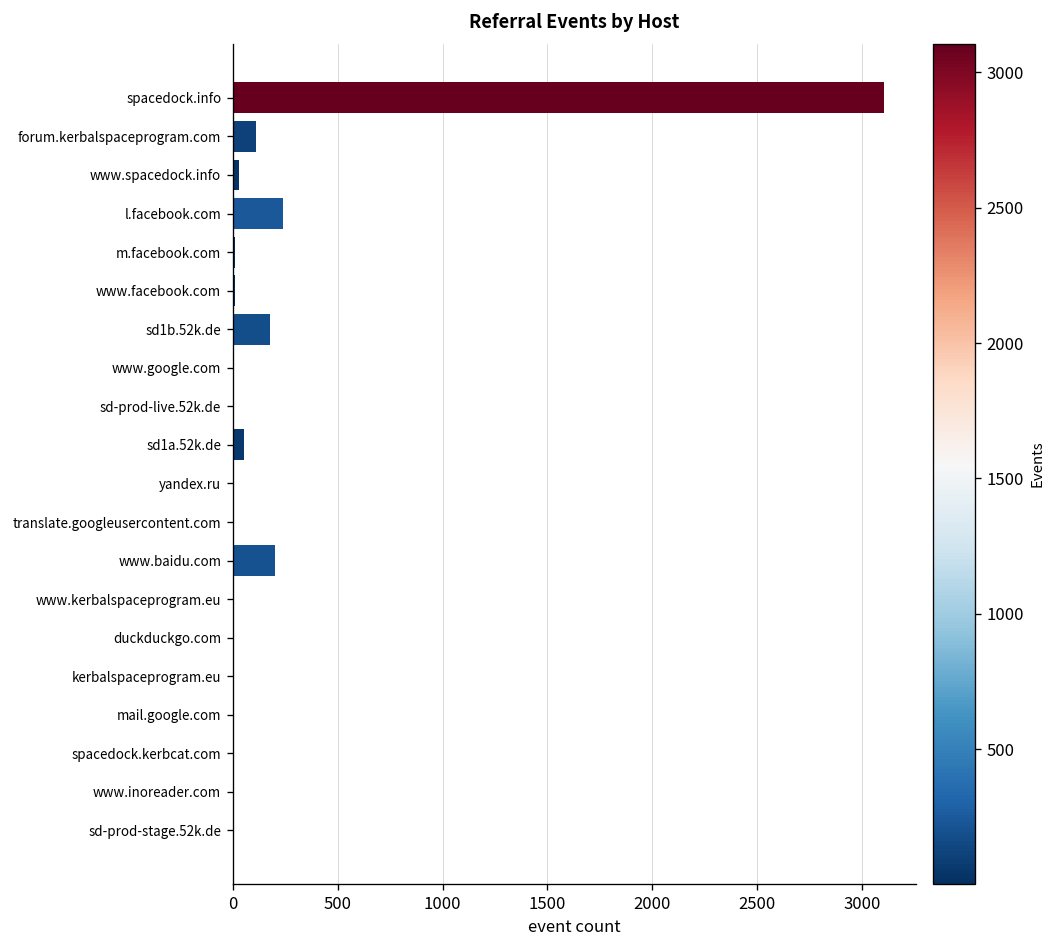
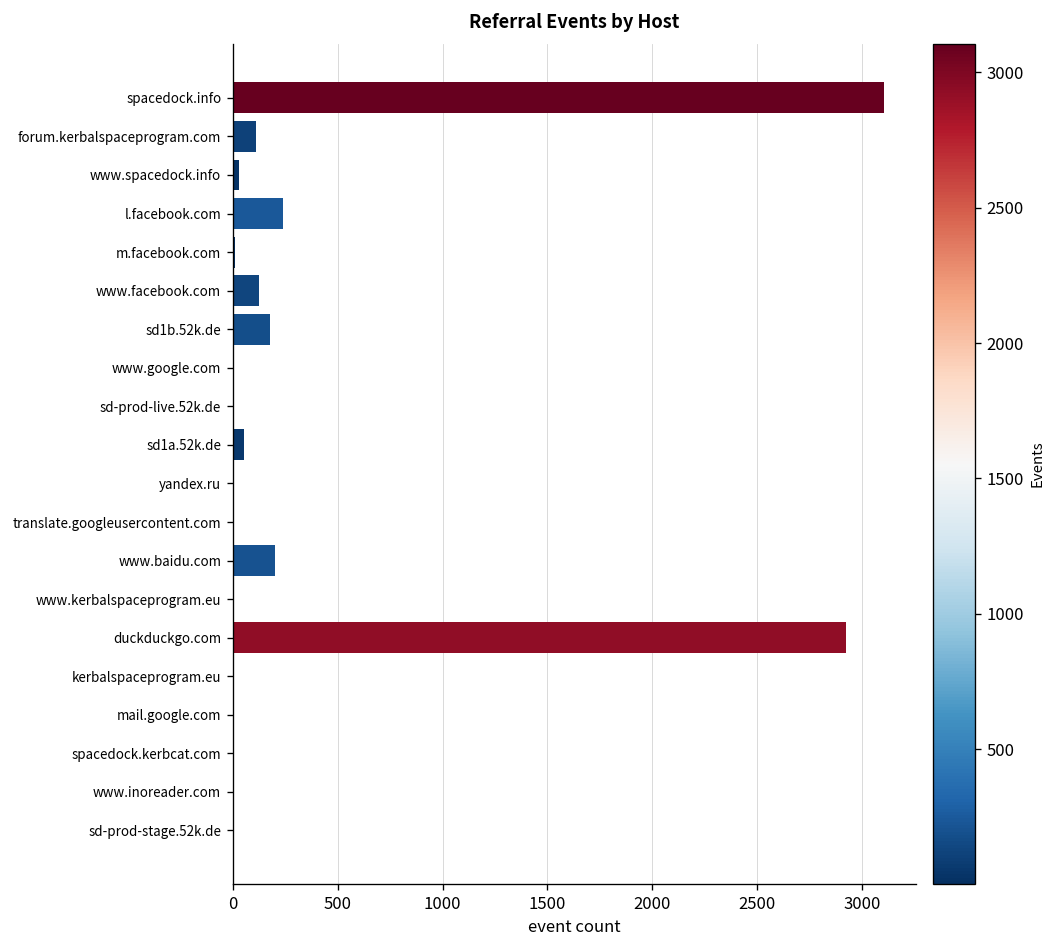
  {
    "spacedock.info": 3100,
    "forum.kerbalspaceprogram.com": 110,
    "www.spacedock.info": 30,
    "l.facebook.com": 240,
-   "www.facebook.com": 10,
+   "www.facebook.com": 130,
    "sd1b.52k.de": 180,
    "sd1a.52k.de": 50,
    "www.baidu.com": 200,
-   "duckduckgo.com": 0
+   "duckduckgo.com": 2920
  }
